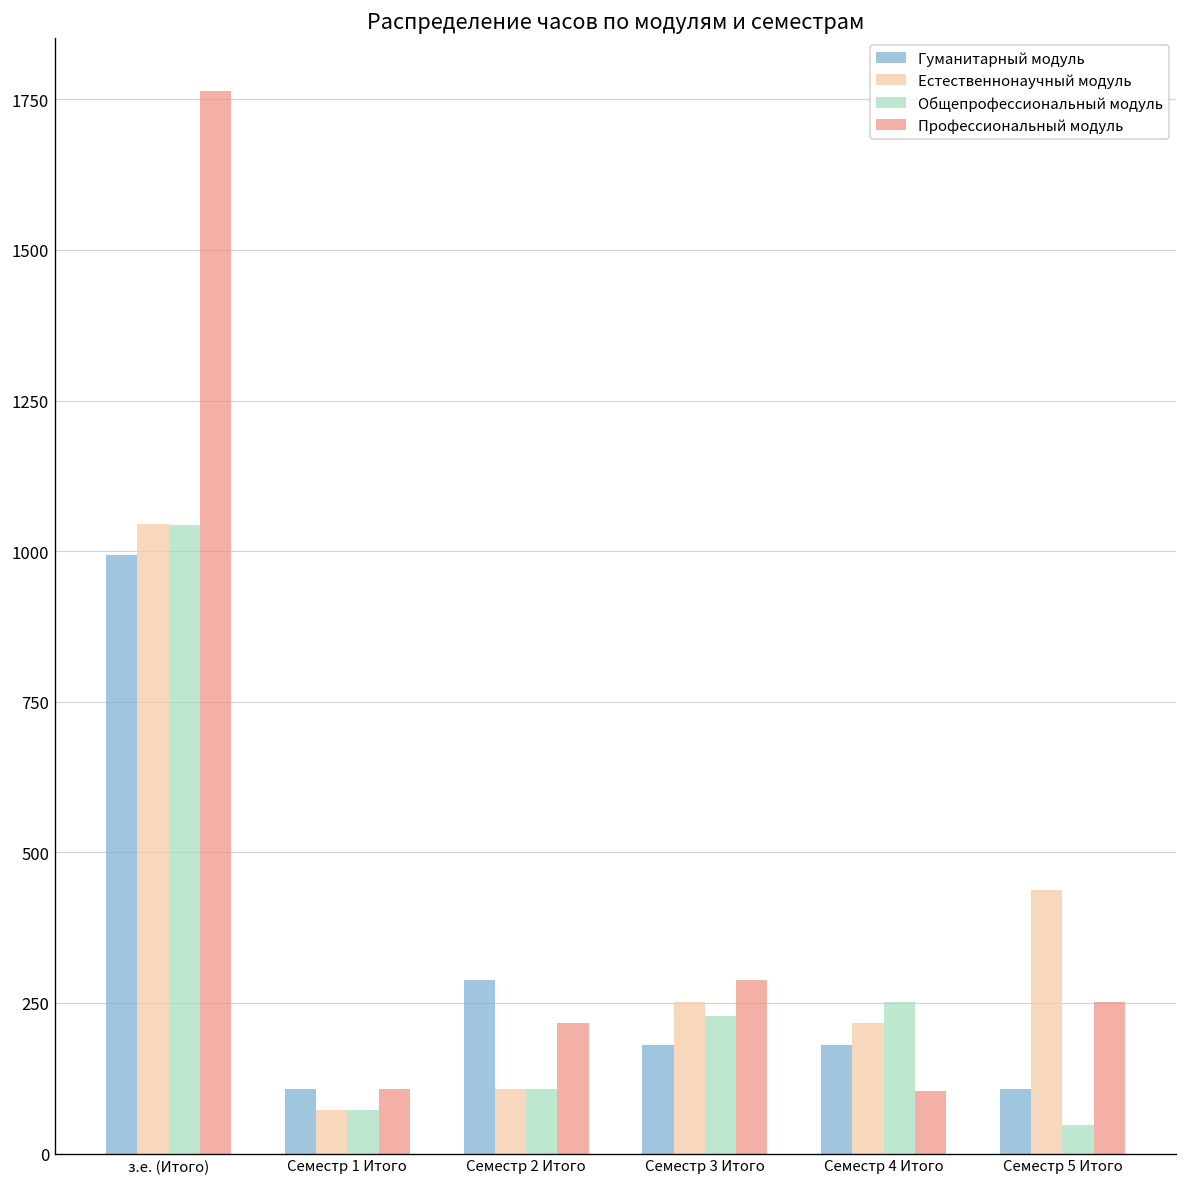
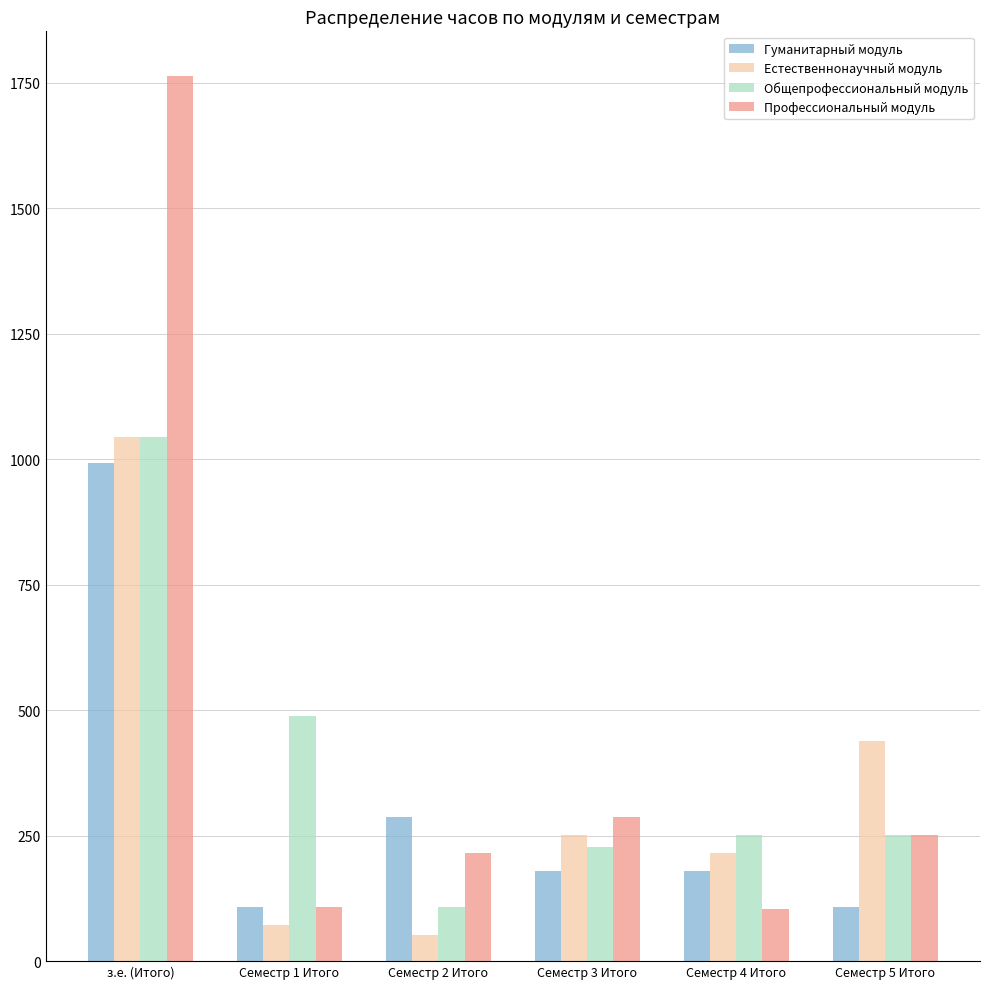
  {
    "Гуманитарный модуль": {
      "з.е. (Итого)": 990,
      "Семестр 1 Итого": 110,
      "Семестр 2 Итого": 290,
      "Семестр 3 Итого": 180,
      "Семестр 4 Итого": 180,
      "Семестр 5 Итого": 110
    },
    "Естественнонаучный модуль": {
      "з.е. (Итого)": 1050,
      "Семестр 1 Итого": 70,
-     "Семестр 2 Итого": 110,
+     "Семестр 2 Итого": 50,
      "Семестр 3 Итого": 250,
      "Семестр 4 Итого": 220,
      "Семестр 5 Итого": 440
    },
    "Общепрофессиональный модуль": {
      "з.е. (Итого)": 1040,
-     "Семестр 1 Итого": 70,
+     "Семестр 1 Итого": 490,
      "Семестр 2 Итого": 110,
      "Семестр 3 Итого": 230,
      "Семестр 4 Итого": 250,
-     "Семестр 5 Итого": 50
+     "Семестр 5 Итого": 250
    },
    "Профессиональный модуль": {
      "з.е. (Итого)": 1760,
      "Семестр 1 Итого": 110,
      "Семестр 2 Итого": 220,
      "Семестр 3 Итого": 290,
      "Семестр 4 Итого": 100,
      "Семестр 5 Итого": 250
    }
  }
